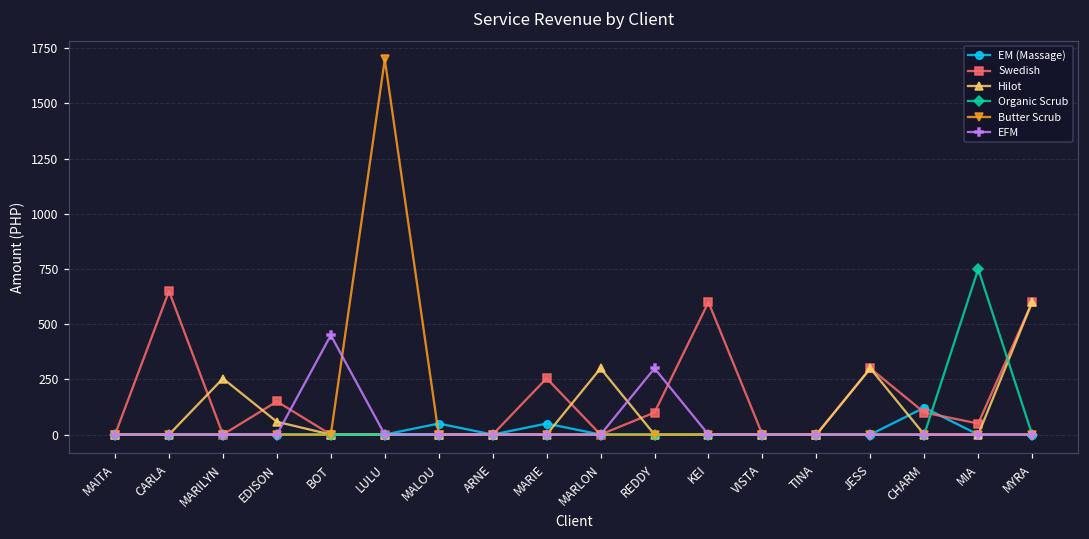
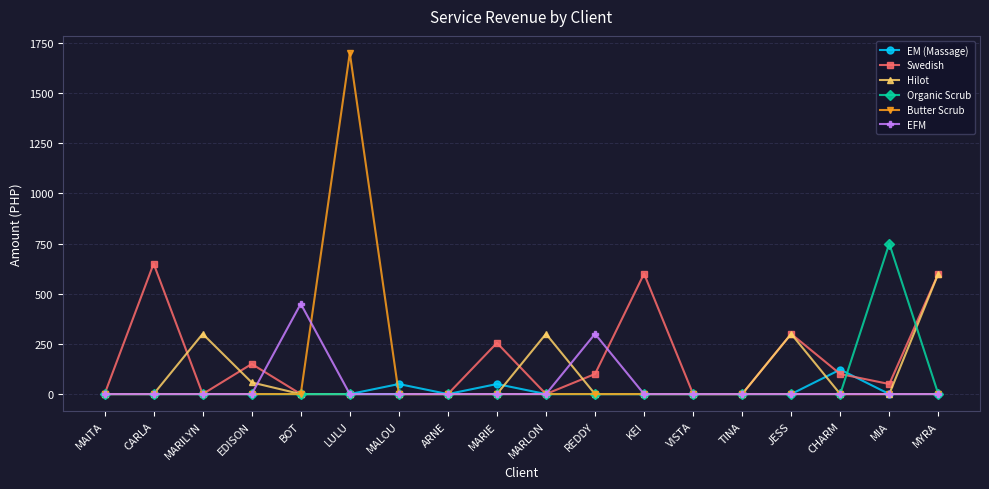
  {
    "EM (Massage)": {
      "MALOU": 50,
      "MARIE": 50,
      "CHARM": 120
    },
    "Swedish": {
      "CARLA": 650,
      "EDISON": 150,
      "MARIE": 260,
      "REDDY": 100,
      "KEI": 600,
      "CHARM": 100,
      "MIA": 50
    },
    "Hilot": {
-     "MARILYN": 250,
+     "MARILYN": 300,
      "EDISON": 60,
      "MARLON": 300
    },
    "Organic Scrub": {
      "MIA": 750
    },
    "Butter Scrub": {
      "LULU": 1700
    },
    "EFM": {
      "BOT": 450,
      "REDDY": 300
    }
  }
